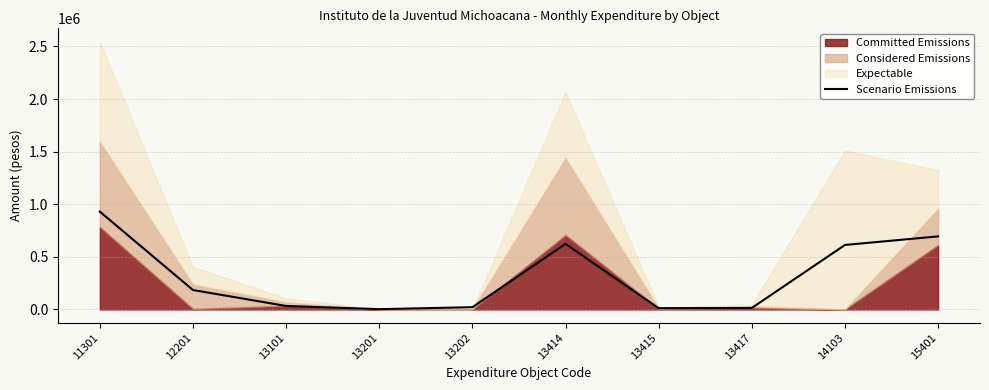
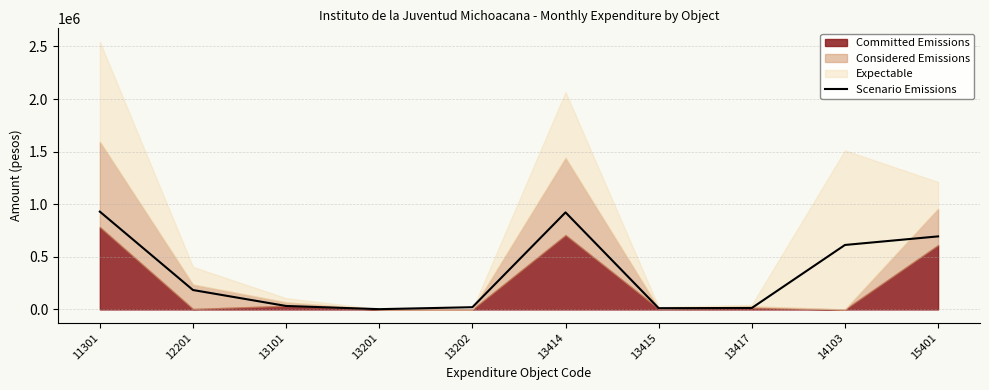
  {
    "Scenario Emissions": {
      "11301": 930000,
      "12201": 180000,
-     "13414": 620000,
+     "13414": 920000,
      "14103": 610000,
      "15401": 690000
    },
    "Committed Emissions": {
      "11301": 780000,
      "13414": 710000,
      "15401": 610000
    },
    "Considered Emissions": {
      "11301": 810000,
      "12201": 230000,
      "13101": 30000,
      "13414": 730000,
      "15401": 350000
    },
    "Expectable": {
      "11301": 950000,
      "12201": 170000,
      "13101": 40000,
      "13414": 630000,
      "14103": 1510000,
-     "15401": 370000
+     "15401": 250000
    }
  }
